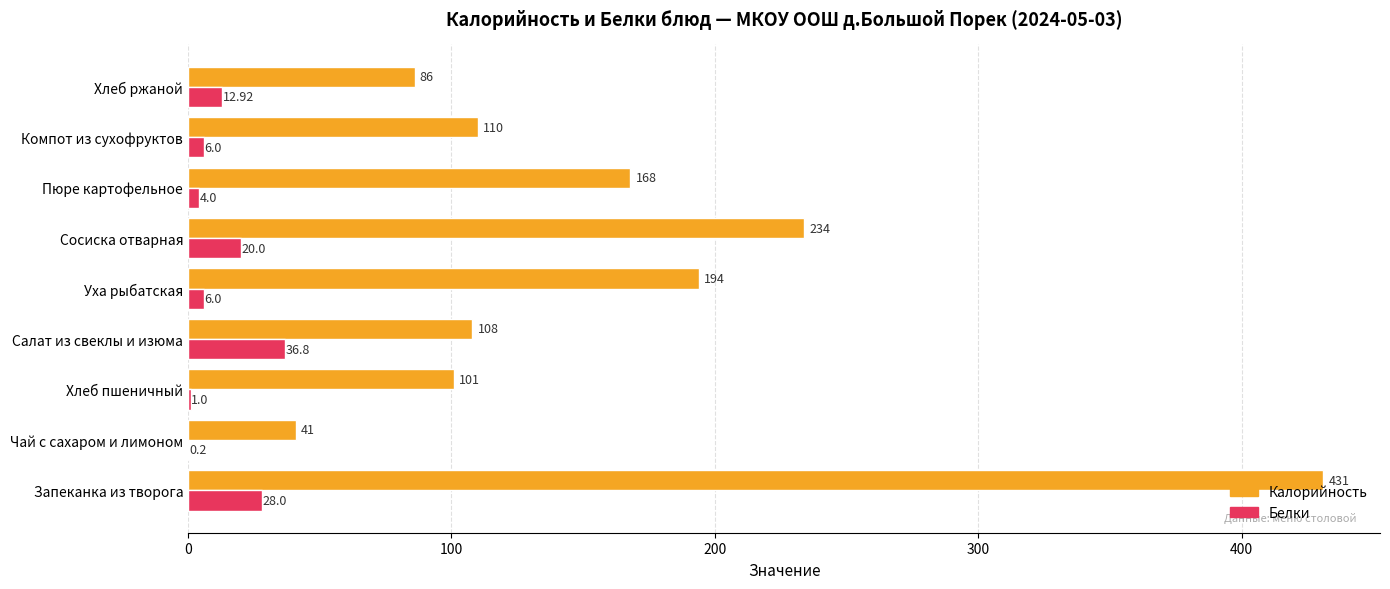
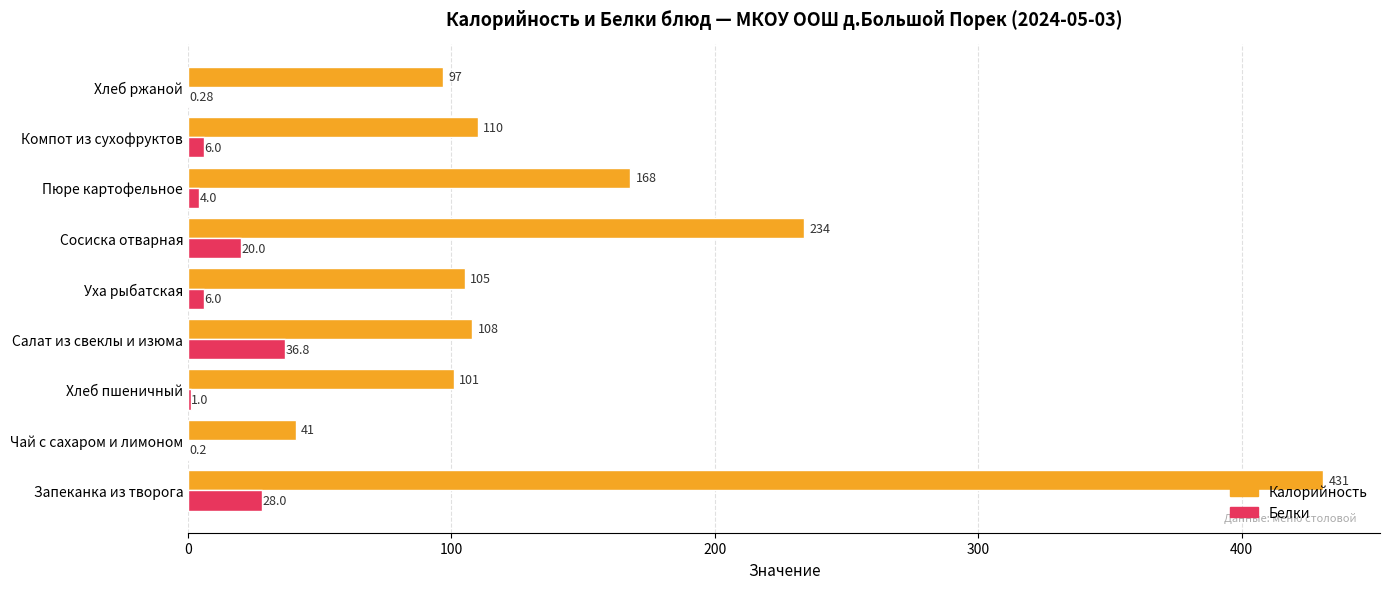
  {
    "Калорийность": {
-     "Хлеб ржаной": 86,
+     "Хлеб ржаной": 97,
      "Компот из сухофруктов": 110,
      "Пюре картофельное": 168,
      "Сосиска отварная": 234,
-     "Уха рыбатская": 194,
+     "Уха рыбатская": 105,
      "Салат из свеклы и изюма": 108,
      "Хлеб пшеничный": 101,
      "Чай с сахаром и лимоном": 41,
      "Запеканка из творога": 431
    },
    "Белки": {
-     "Хлеб ржаной": 12.92,
+     "Хлеб ржаной": 0.28,
      "Компот из сухофруктов": 6.0,
      "Пюре картофельное": 4.0,
      "Сосиска отварная": 20.0,
      "Уха рыбатская": 6.0,
      "Салат из свеклы и изюма": 36.8,
      "Хлеб пшеничный": 1.0,
      "Чай с сахаром и лимоном": 0.2,
      "Запеканка из творога": 28.0
    }
  }
